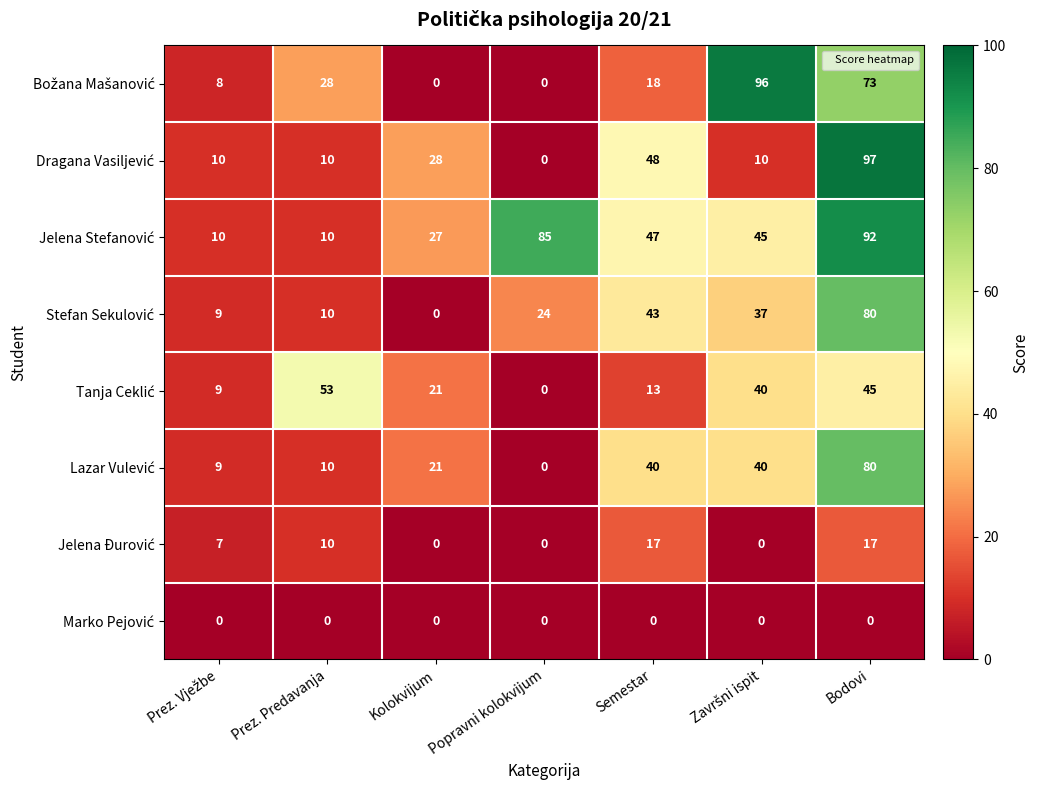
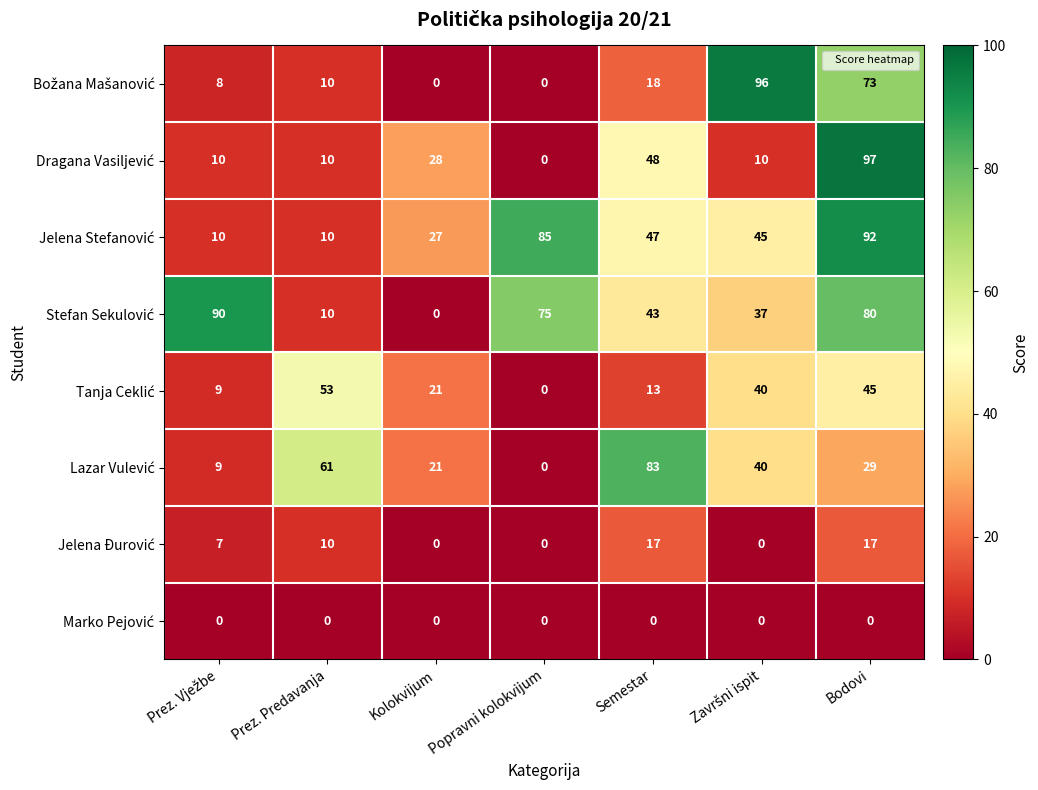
  {
    "Božana Mašanović": {
      "Prez. Vježbe": 8,
-     "Prez. Predavanja": 28,
+     "Prez. Predavanja": 10,
      "Kolokvijum": 0,
      "Popravni kolokvijum": 0,
      "Semestar": 18,
      "Završni ispit": 96,
      "Bodovi": 73
    },
    "Dragana Vasiljević": {
      "Prez. Vježbe": 10,
      "Prez. Predavanja": 10,
      "Kolokvijum": 28,
      "Popravni kolokvijum": 0,
      "Semestar": 48,
      "Završni ispit": 10,
      "Bodovi": 97
    },
    "Jelena Stefanović": {
      "Prez. Vježbe": 10,
      "Prez. Predavanja": 10,
      "Kolokvijum": 27,
      "Popravni kolokvijum": 85,
      "Semestar": 47,
      "Završni ispit": 45,
      "Bodovi": 92
    },
    "Stefan Sekulović": {
-     "Prez. Vježbe": 9,
+     "Prez. Vježbe": 90,
      "Prez. Predavanja": 10,
      "Kolokvijum": 0,
-     "Popravni kolokvijum": 24,
+     "Popravni kolokvijum": 75,
      "Semestar": 43,
      "Završni ispit": 37,
      "Bodovi": 80
    },
    "Tanja Ceklić": {
      "Prez. Vježbe": 9,
      "Prez. Predavanja": 53,
      "Kolokvijum": 21,
      "Popravni kolokvijum": 0,
      "Semestar": 13,
      "Završni ispit": 40,
      "Bodovi": 45
    },
    "Lazar Vulević": {
      "Prez. Vježbe": 9,
-     "Prez. Predavanja": 10,
+     "Prez. Predavanja": 61,
      "Kolokvijum": 21,
      "Popravni kolokvijum": 0,
-     "Semestar": 40,
+     "Semestar": 83,
      "Završni ispit": 40,
-     "Bodovi": 80
+     "Bodovi": 29
    },
    "Jelena Đurović": {
      "Prez. Vježbe": 7,
      "Prez. Predavanja": 10,
      "Kolokvijum": 0,
      "Popravni kolokvijum": 0,
      "Semestar": 17,
      "Završni ispit": 0,
      "Bodovi": 17
    },
    "Marko Pejović": {
      "Prez. Vježbe": 0,
      "Prez. Predavanja": 0,
      "Kolokvijum": 0,
      "Popravni kolokvijum": 0,
      "Semestar": 0,
      "Završni ispit": 0,
      "Bodovi": 0
    }
  }
